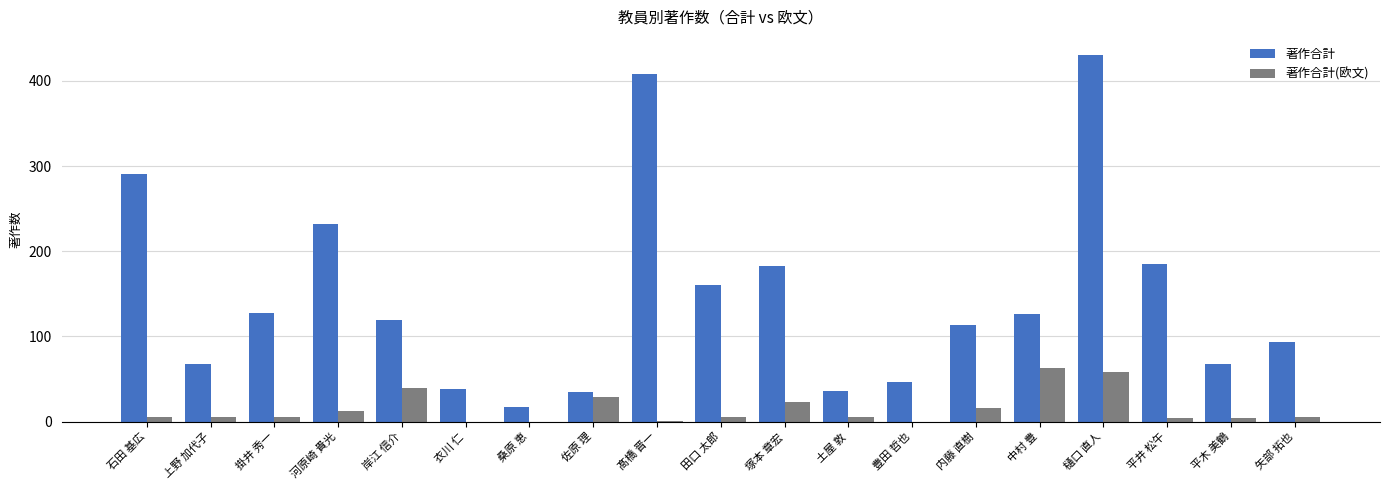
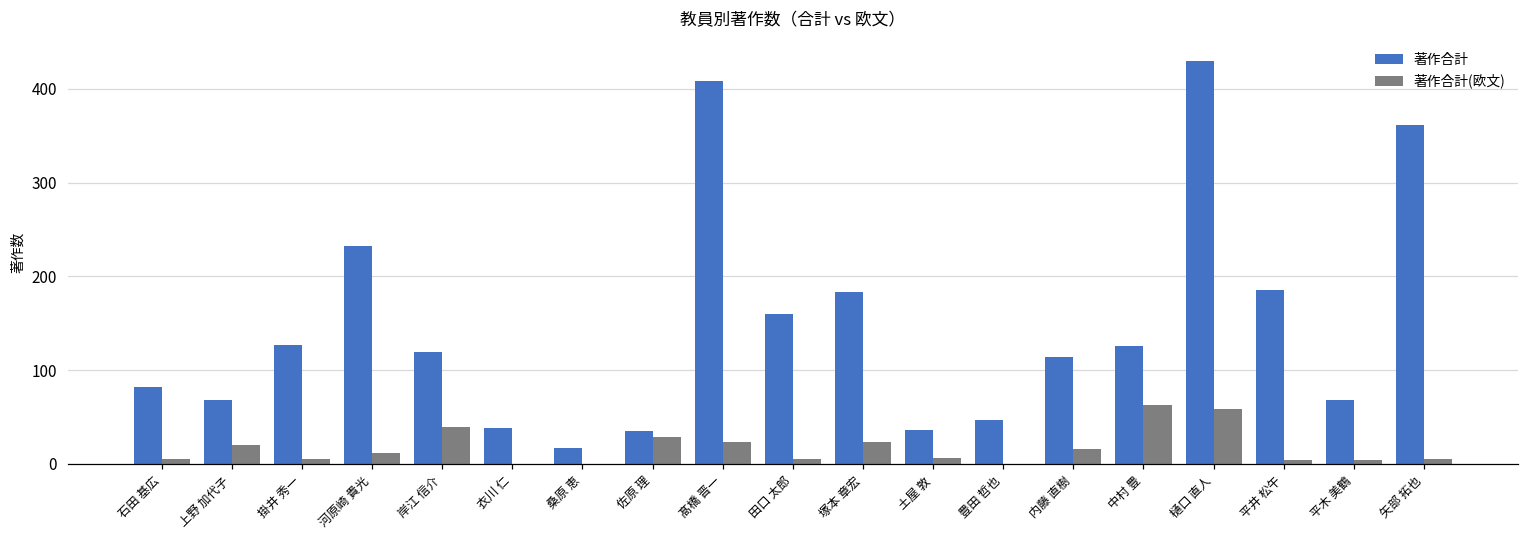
  {
    "著作合計": {
-     "石田 基広": 290,
+     "石田 基広": 80,
      "上野 加代子": 70,
      "掛井 秀一": 130,
      "河原崎 貴光": 230,
      "岸江 信介": 120,
      "衣川 仁": 40,
      "桑原 恵": 20,
      "佐原 理": 40,
      "髙橋 晋一": 410,
      "田口 太郎": 160,
      "塚本 章宏": 180,
      "土屋 敦": 40,
      "豊田 哲也": 50,
      "内藤 直樹": 110,
      "中村 豊": 130,
      "樋口 直人": 430,
      "平井 松午": 190,
      "平木 美鶴": 70,
-     "矢部 拓也": 90
+     "矢部 拓也": 360
    },
    "著作合計(欧文)": {
      "石田 基広": 10,
-     "上野 加代子": 10,
+     "上野 加代子": 20,
      "掛井 秀一": 10,
      "河原崎 貴光": 10,
      "岸江 信介": 40,
      "衣川 仁": 0,
      "桑原 恵": 0,
      "佐原 理": 30,
-     "髙橋 晋一": 0,
+     "髙橋 晋一": 20,
      "田口 太郎": 10,
      "塚本 章宏": 20,
      "土屋 敦": 10,
      "豊田 哲也": 0,
      "内藤 直樹": 20,
      "中村 豊": 60,
      "樋口 直人": 60,
      "平井 松午": 0,
      "平木 美鶴": 0,
      "矢部 拓也": 10
    }
  }
